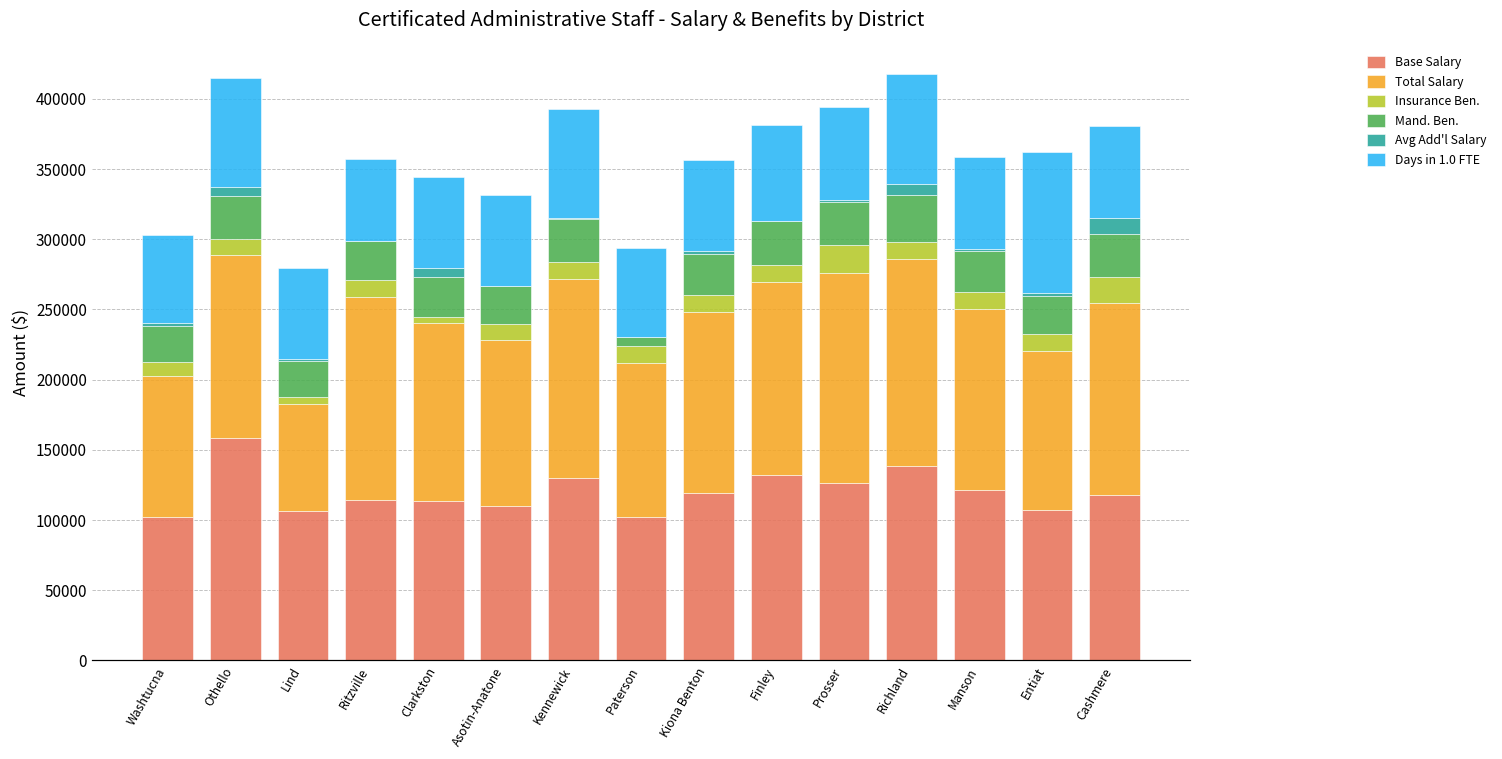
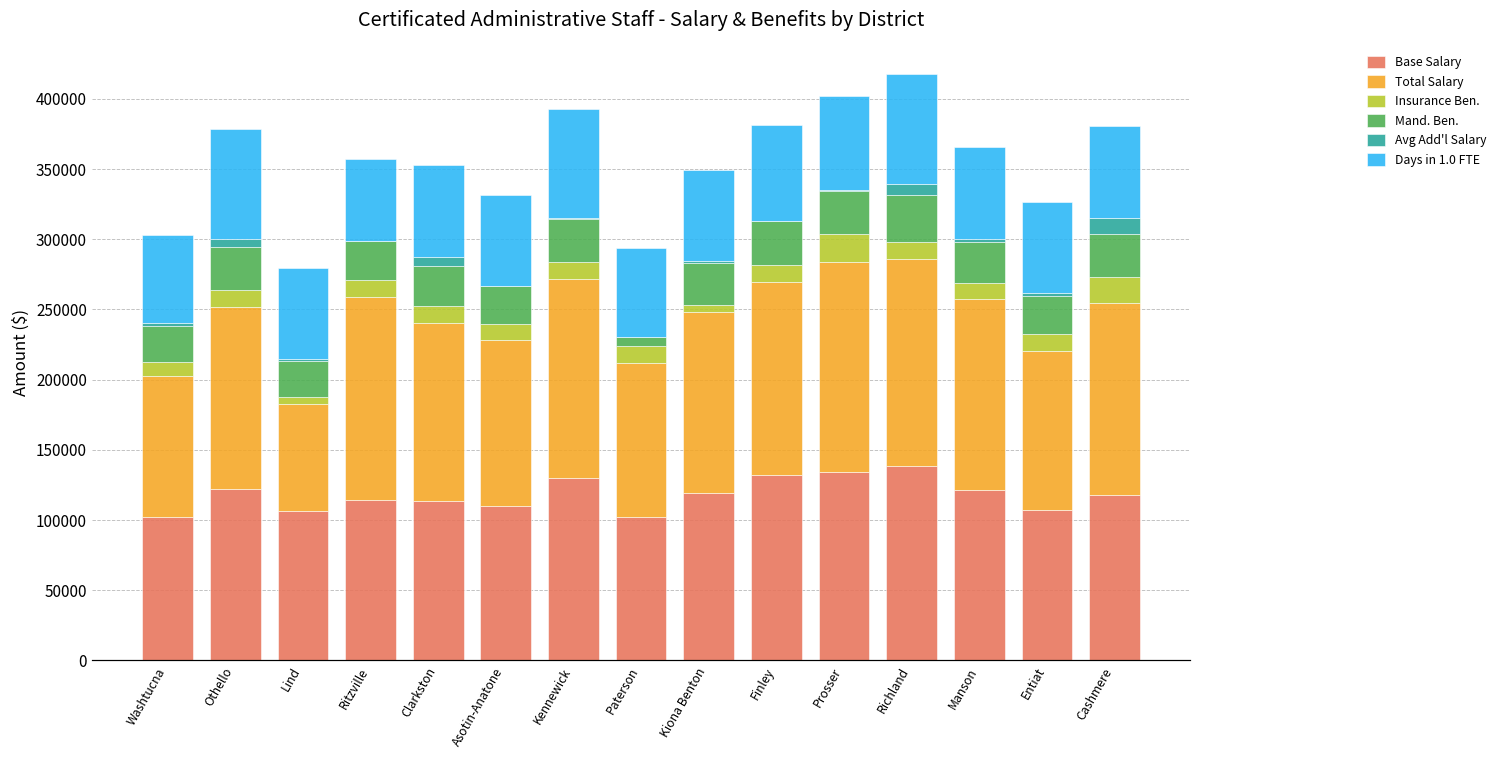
  {
    "Base Salary": {
      "Washtucna": 102000,
-     "Othello": 159000,
+     "Othello": 122000,
      "Lind": 107000,
      "Ritzville": 114000,
      "Clarkston": 113000,
      "Asotin-Anatone": 110000,
      "Kennewick": 130000,
      "Paterson": 102000,
      "Kiona Benton": 119000,
      "Finley": 132000,
-     "Prosser": 127000,
+     "Prosser": 134000,
      "Richland": 139000,
      "Manson": 121000,
      "Entiat": 107000,
      "Cashmere": 118000
    },
    "Total Salary": {
      "Washtucna": 101000,
      "Othello": 130000,
      "Lind": 76000,
      "Ritzville": 145000,
      "Clarkston": 127000,
      "Asotin-Anatone": 118000,
      "Kennewick": 142000,
      "Paterson": 110000,
      "Kiona Benton": 129000,
      "Finley": 138000,
      "Prosser": 149000,
      "Richland": 147000,
-     "Manson": 129000,
+     "Manson": 136000,
      "Entiat": 114000,
      "Cashmere": 137000
    },
    "Insurance Ben.": {
      "Washtucna": 10000,
      "Othello": 12000,
      "Lind": 5000,
      "Ritzville": 12000,
-     "Clarkston": 4000,
+     "Clarkston": 12000,
      "Asotin-Anatone": 12000,
      "Kennewick": 12000,
      "Paterson": 12000,
-     "Kiona Benton": 12000,
+     "Kiona Benton": 5000,
      "Finley": 12000,
      "Prosser": 20000,
      "Richland": 12000,
      "Manson": 12000,
      "Entiat": 12000,
      "Cashmere": 19000
    },
    "Mand. Ben.": {
      "Washtucna": 25000,
      "Othello": 30000,
      "Lind": 26000,
      "Ritzville": 28000,
      "Clarkston": 29000,
      "Asotin-Anatone": 26000,
      "Kennewick": 31000,
      "Paterson": 6000,
      "Kiona Benton": 30000,
      "Finley": 31000,
      "Prosser": 31000,
      "Richland": 34000,
      "Manson": 29000,
      "Entiat": 27000,
      "Cashmere": 31000
    },
    "Avg Add'l Salary": {
      "Washtucna": 3000,
      "Othello": 6000,
      "Ritzville": 0,
      "Clarkston": 6000,
      "Asotin-Anatone": 0,
      "Paterson": 0,
      "Finley": 0,
      "Richland": 8000,
      "Entiat": 2000,
      "Cashmere": 11000
    },
    "Days in 1.0 FTE": {
      "Washtucna": 62000,
      "Othello": 78000,
      "Lind": 65000,
      "Ritzville": 58000,
      "Clarkston": 65000,
      "Asotin-Anatone": 65000,
      "Kennewick": 77000,
      "Paterson": 64000,
      "Kiona Benton": 65000,
      "Finley": 68000,
      "Prosser": 67000,
      "Richland": 78000,
      "Manson": 66000,
-     "Entiat": 100000,
+     "Entiat": 65000,
      "Cashmere": 65000
    }
  }
